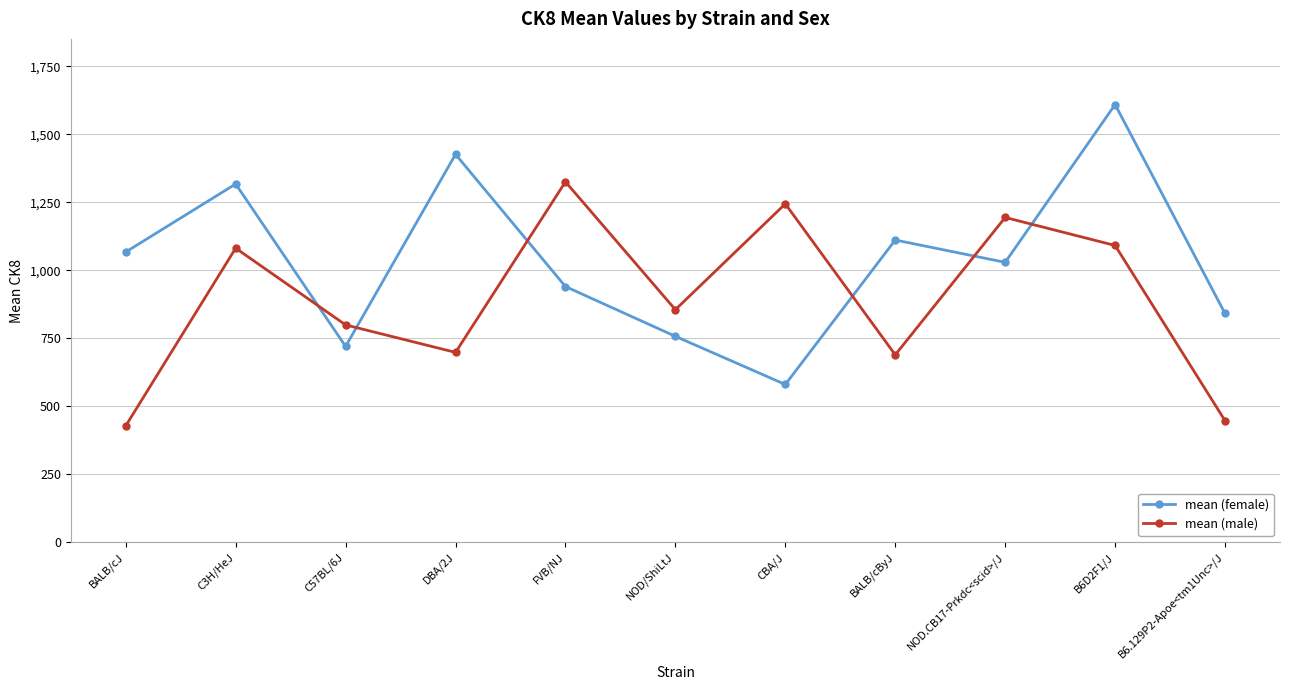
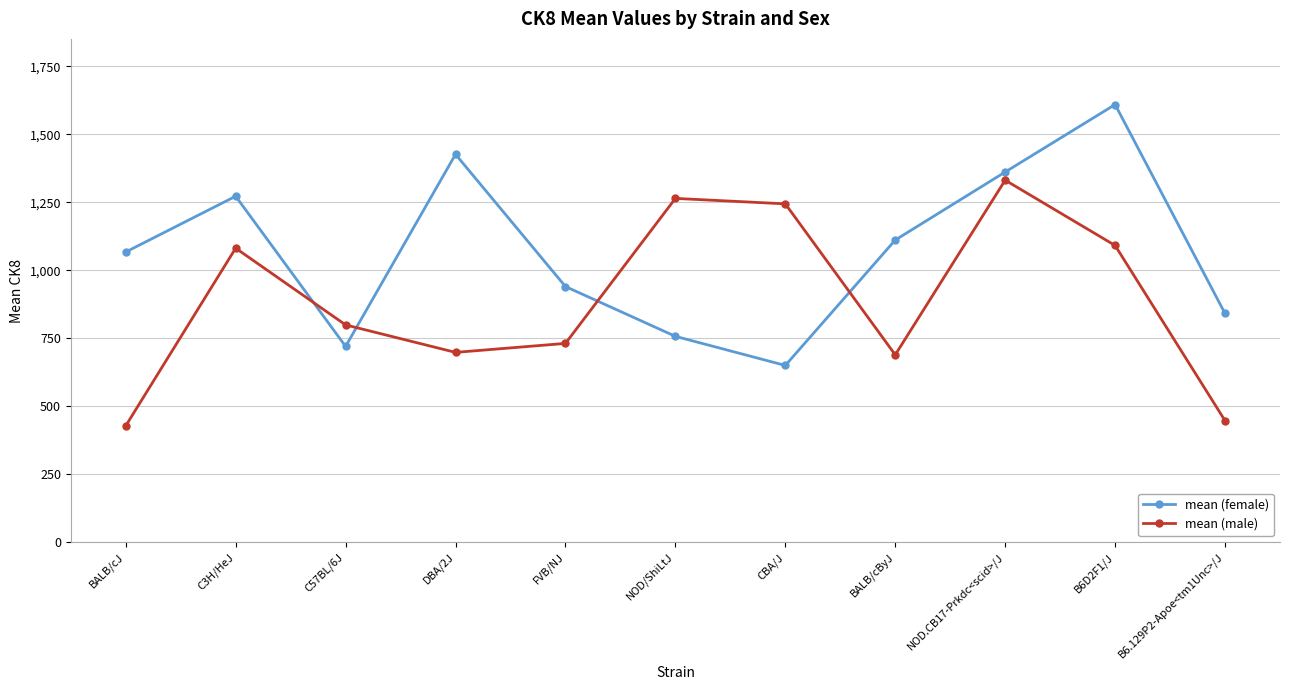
  {
    "mean (female)": {
      "BALB/cJ": "1,070",
-     "C3H/HeJ": "1,320",
+     "C3H/HeJ": "1,270",
      "C57BL/6J": "720",
      "DBA/2J": "1,430",
      "FVB/NJ": "940",
      "NOD/ShiLtJ": "760",
-     "CBA/J": "580",
+     "CBA/J": "650",
      "BALB/cByJ": "1,110",
-     "NOD.CB17-Prkdc<scid>/J": "1,030",
+     "NOD.CB17-Prkdc<scid>/J": "1,360",
      "B6D2F1/J": "1,610",
      "B6.129P2-Apoe<tm1Unc>/J": "840"
    },
    "mean (male)": {
      "BALB/cJ": "430",
      "C3H/HeJ": "1,080",
      "C57BL/6J": "800",
      "DBA/2J": "700",
-     "FVB/NJ": "1,330",
-     "NOD/ShiLtJ": "860",
+     "FVB/NJ": "730",
+     "NOD/ShiLtJ": "1,260",
      "CBA/J": "1,240",
      "BALB/cByJ": "690",
-     "NOD.CB17-Prkdc<scid>/J": "1,190",
+     "NOD.CB17-Prkdc<scid>/J": "1,330",
      "B6D2F1/J": "1,090",
      "B6.129P2-Apoe<tm1Unc>/J": "450"
    }
  }
